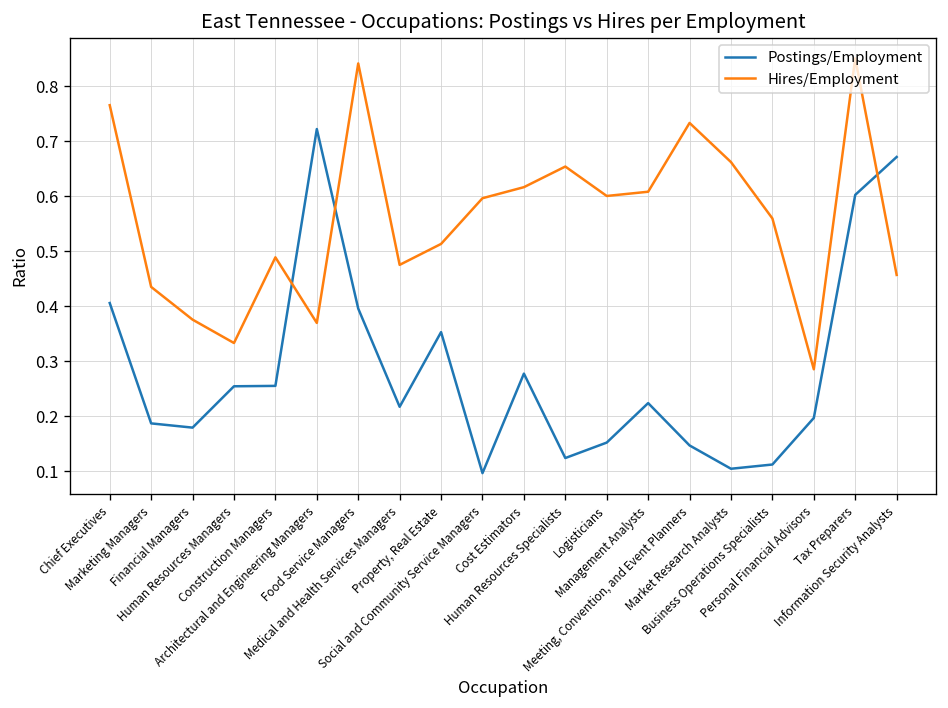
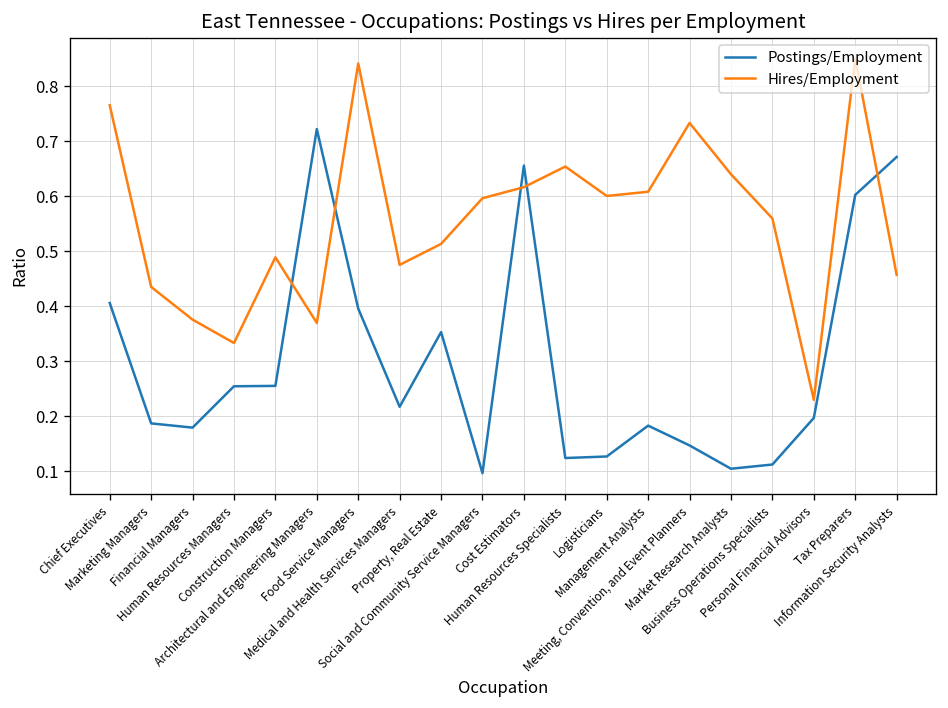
  {
    "Postings/Employment": {
      "Chief Executives": 0.41,
      "Marketing Managers": 0.19,
      "Financial Managers": 0.18,
      "Human Resources Managers": 0.25,
      "Construction Managers": 0.26,
      "Architectural and Engineering Managers": 0.72,
      "Food Service Managers": 0.40,
      "Medical and Health Services Managers": 0.22,
      "Property, Real Estate": 0.35,
      "Social and Community Service Managers": 0.10,
-     "Cost Estimators": 0.28,
+     "Cost Estimators": 0.66,
      "Human Resources Specialists": 0.12,
-     "Logisticians": 0.15,
-     "Management Analysts": 0.22,
+     "Logisticians": 0.13,
+     "Management Analysts": 0.18,
      "Meeting, Convention, and Event Planners": 0.15,
      "Market Research Analysts": 0.10,
      "Business Operations Specialists": 0.11,
      "Personal Financial Advisors": 0.20,
      "Tax Preparers": 0.60,
      "Information Security Analysts": 0.67
    },
    "Hires/Employment": {
      "Chief Executives": 0.77,
      "Marketing Managers": 0.44,
      "Financial Managers": 0.38,
      "Human Resources Managers": 0.33,
      "Construction Managers": 0.49,
      "Architectural and Engineering Managers": 0.37,
      "Food Service Managers": 0.84,
      "Medical and Health Services Managers": 0.48,
      "Property, Real Estate": 0.51,
      "Social and Community Service Managers": 0.60,
      "Cost Estimators": 0.62,
      "Human Resources Specialists": 0.65,
      "Logisticians": 0.60,
      "Management Analysts": 0.61,
      "Meeting, Convention, and Event Planners": 0.73,
-     "Market Research Analysts": 0.66,
+     "Market Research Analysts": 0.64,
      "Business Operations Specialists": 0.56,
-     "Personal Financial Advisors": 0.29,
+     "Personal Financial Advisors": 0.23,
      "Information Security Analysts": 0.46
    }
  }
